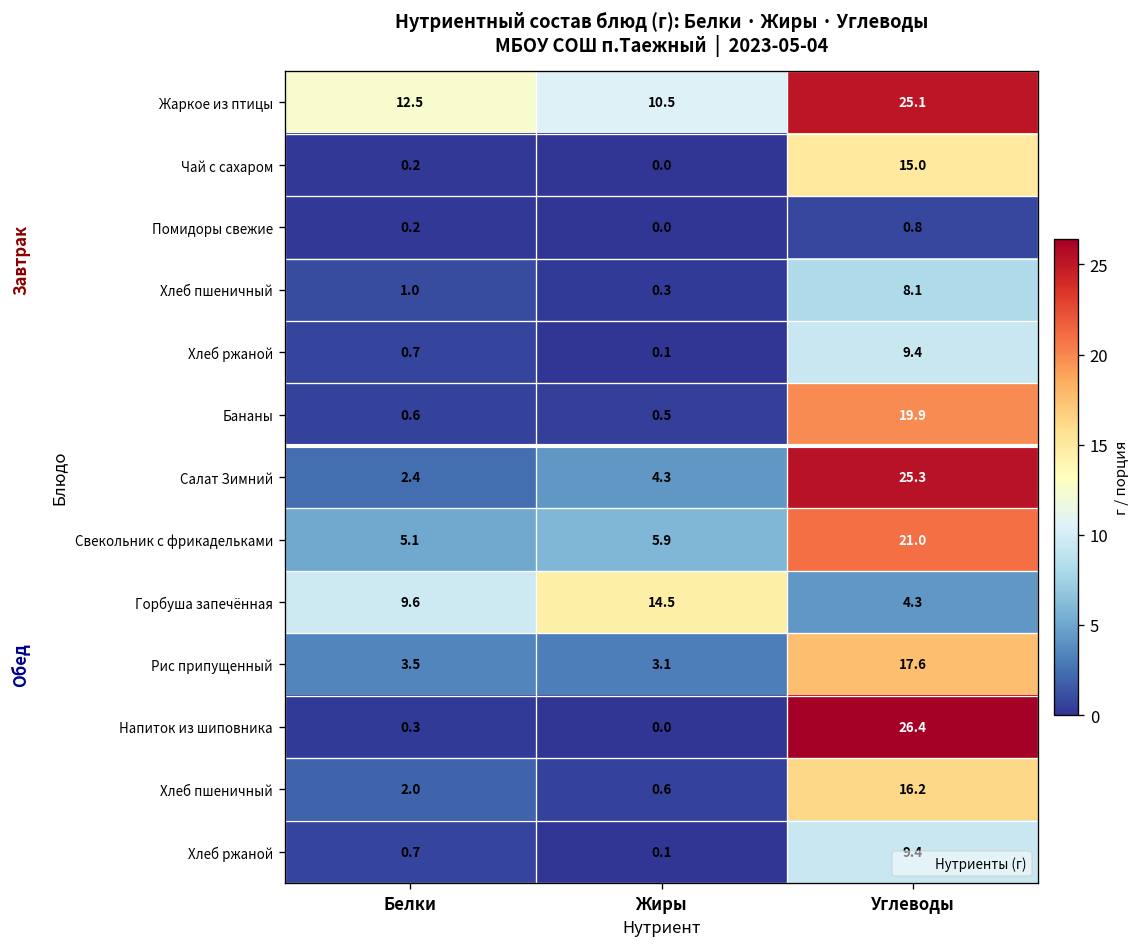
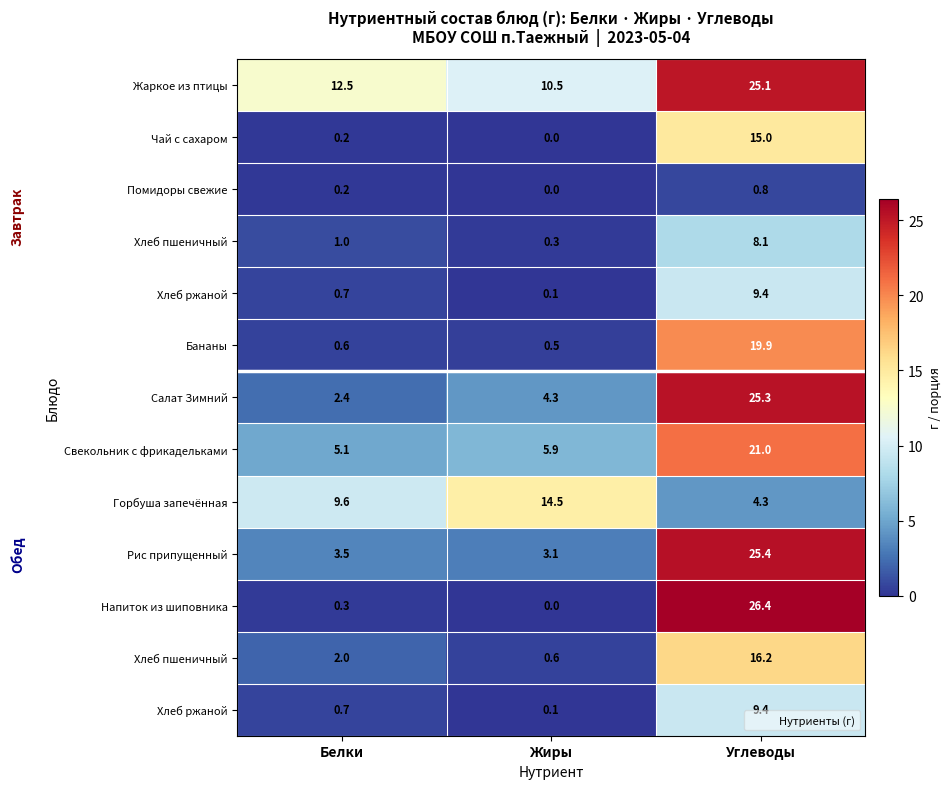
  {
    "Жаркое из птицы": {
      "Белки": 12.5,
      "Жиры": 10.5,
      "Углеводы": 25.1
    },
    "Чай с сахаром": {
      "Белки": 0.2,
      "Жиры": 0.0,
      "Углеводы": 15.0
    },
    "Помидоры свежие": {
      "Белки": 0.2,
      "Жиры": 0.0,
      "Углеводы": 0.8
    },
    "Бананы": {
      "Белки": 0.6,
      "Жиры": 0.5,
      "Углеводы": 19.9
    },
    "Салат Зимний": {
      "Белки": 2.4,
      "Жиры": 4.3,
      "Углеводы": 25.3
    },
    "Свекольник с фрикадельками": {
      "Белки": 5.1,
      "Жиры": 5.9,
      "Углеводы": 21.0
    },
    "Горбуша запечённая": {
      "Белки": 9.6,
      "Жиры": 14.5,
      "Углеводы": 4.3
    },
    "Рис припущенный": {
      "Белки": 3.5,
      "Жиры": 3.1,
-     "Углеводы": 17.6
+     "Углеводы": 25.4
    },
    "Напиток из шиповника": {
      "Белки": 0.3,
      "Жиры": 0.0,
      "Углеводы": 26.4
    }
  }
